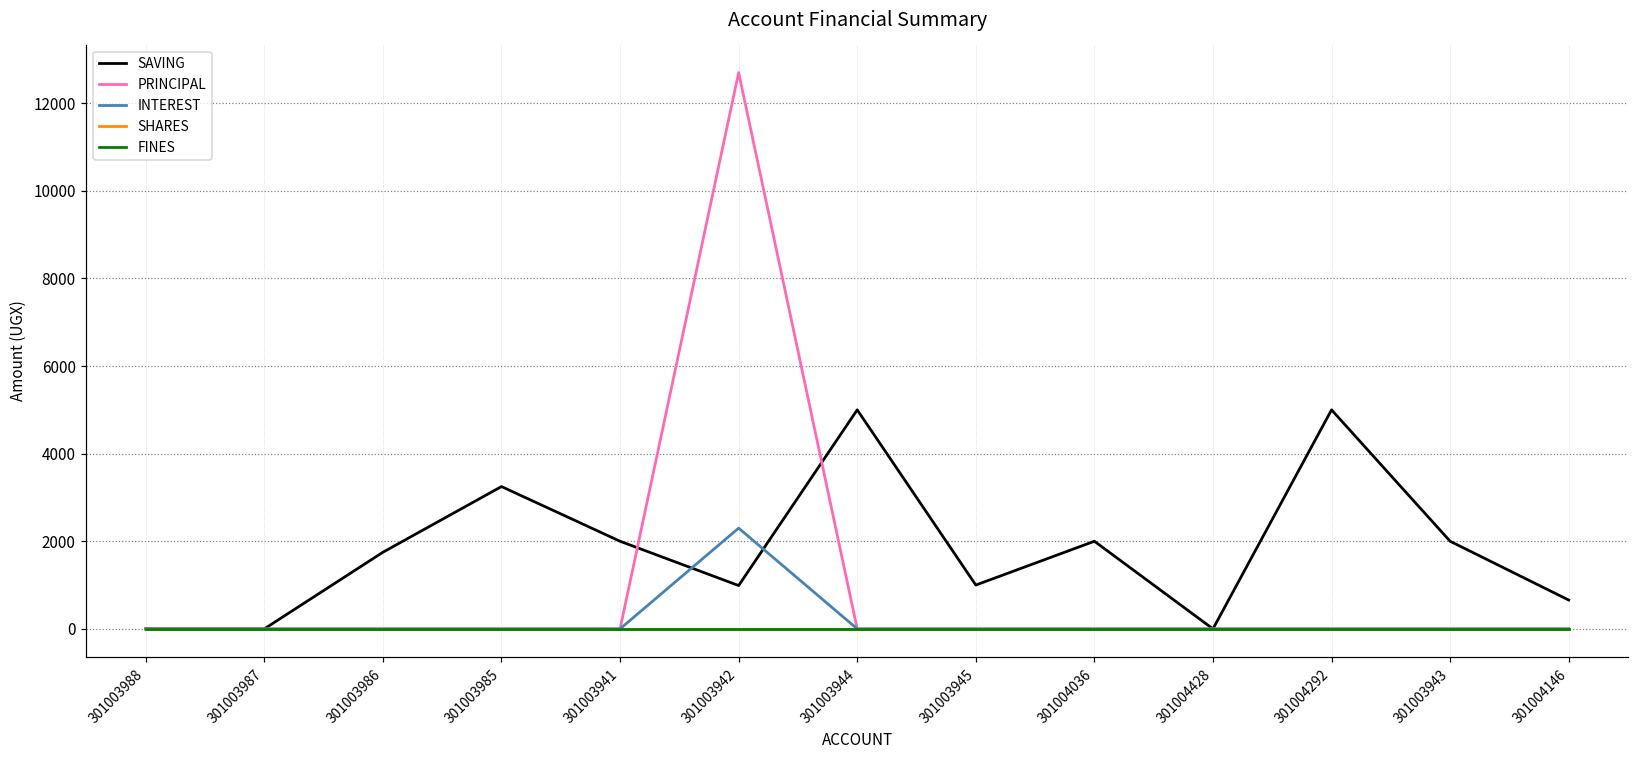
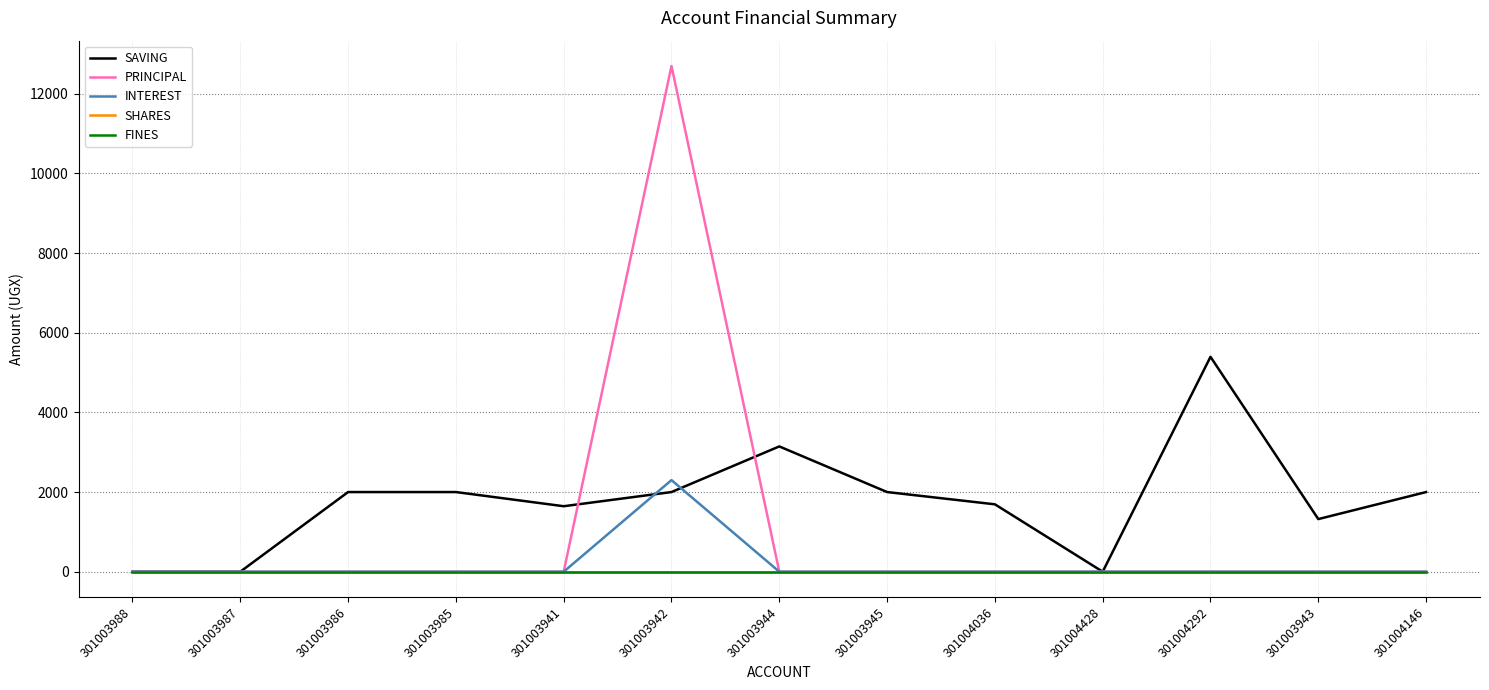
  {
    "SAVING": {
-     "301003986": 1700,
-     "301003985": 3200,
-     "301003941": 2000,
-     "301003942": 1000,
-     "301003944": 5000,
-     "301003945": 1000,
-     "301004036": 2000,
-     "301004292": 5000,
-     "301003943": 2000,
-     "301004146": 700
+     "301003986": 2000,
+     "301003985": 2000,
+     "301003941": 1600,
+     "301003942": 2000,
+     "301003944": 3100,
+     "301003945": 2000,
+     "301004036": 1700,
+     "301004292": 5400,
+     "301003943": 1300,
+     "301004146": 2000
    },
    "PRINCIPAL": {
      "301003942": 12700
    },
    "INTEREST": {
      "301003942": 2300
    },
    "FINES": {
      "301003942": 0
    }
  }
